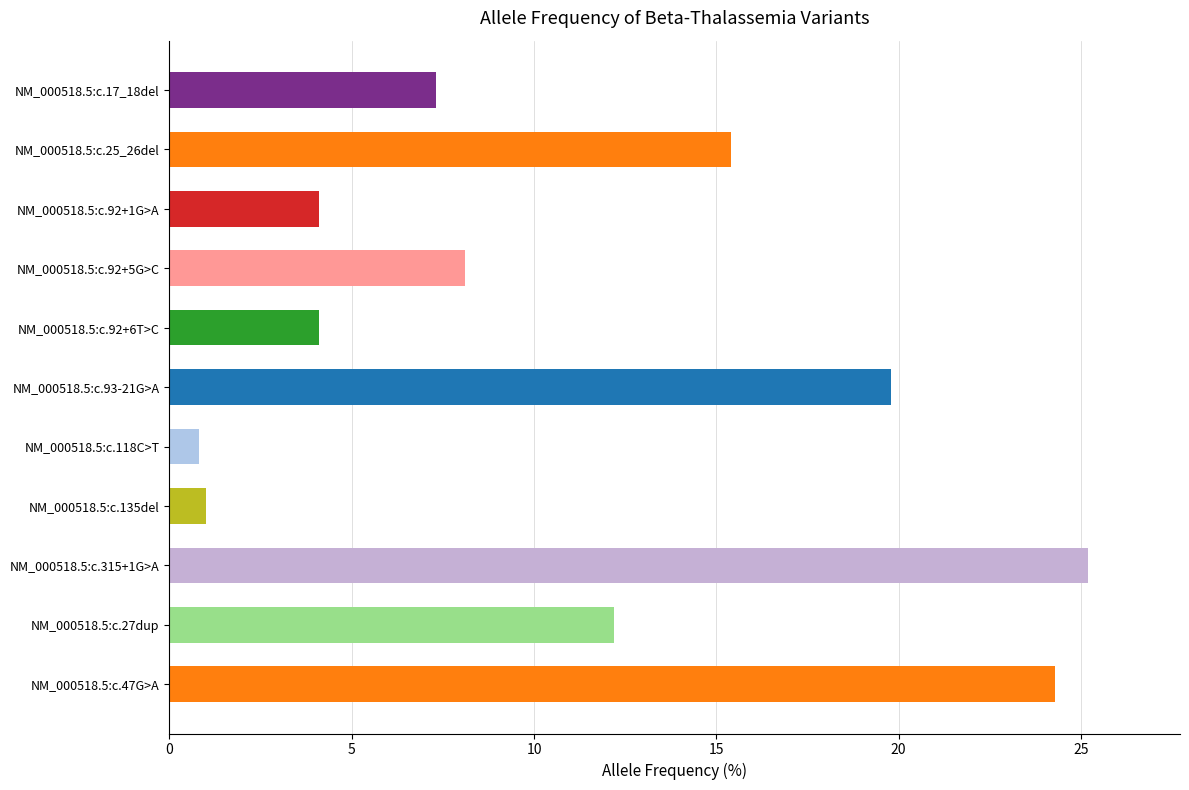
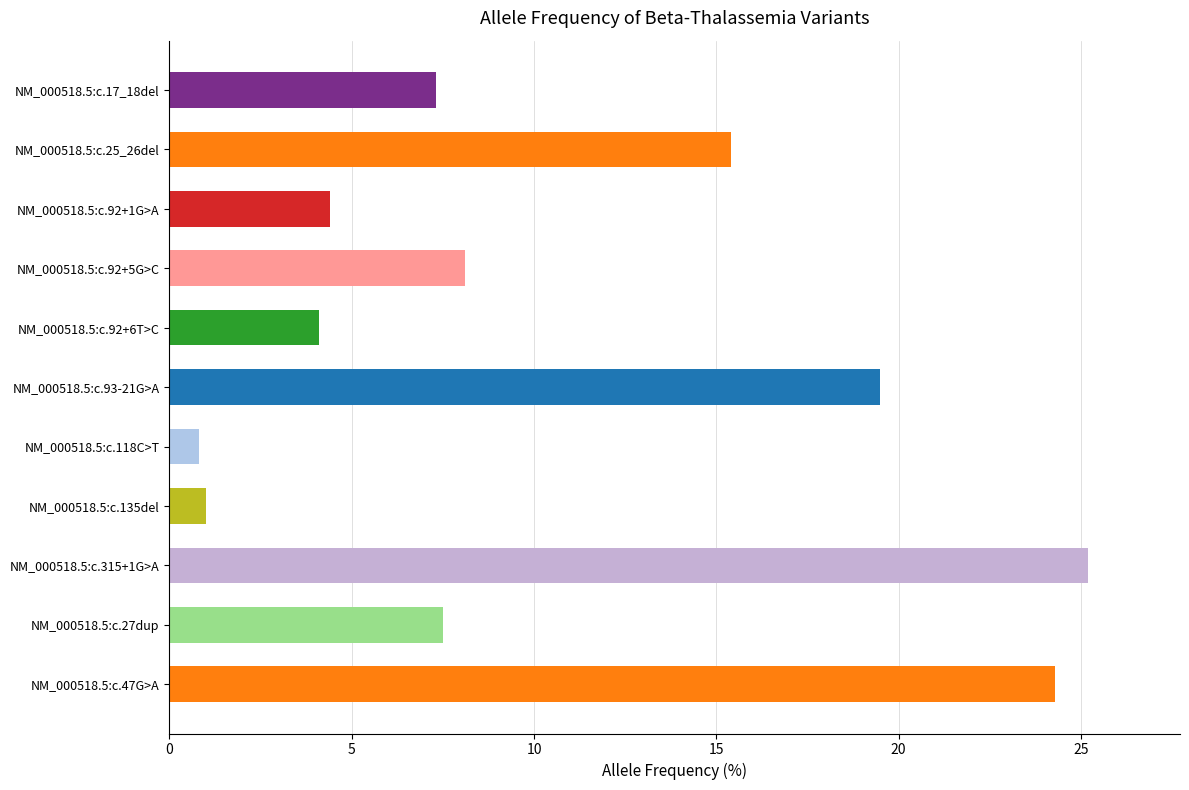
  {
    "NM_000518.5:c.17_18del": 7.3,
    "NM_000518.5:c.25_26del": 15.4,
-   "NM_000518.5:c.92+1G>A": 4.1,
+   "NM_000518.5:c.92+1G>A": 4.4,
    "NM_000518.5:c.92+5G>C": 8.1,
    "NM_000518.5:c.92+6T>C": 4.1,
-   "NM_000518.5:c.93-21G>A": 19.8,
+   "NM_000518.5:c.93-21G>A": 19.5,
    "NM_000518.5:c.118C>T": 0.8,
    "NM_000518.5:c.135del": 1.0,
    "NM_000518.5:c.315+1G>A": 25.2,
-   "NM_000518.5:c.27dup": 12.2,
+   "NM_000518.5:c.27dup": 7.5,
    "NM_000518.5:c.47G>A": 24.3
  }
